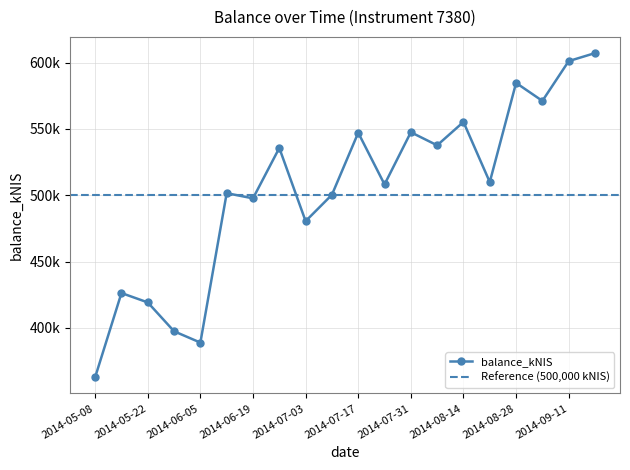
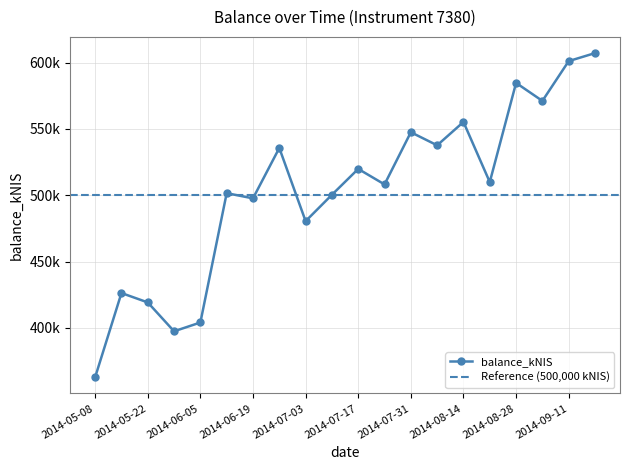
  {
    "2014-05-08": 363000,
    "2014-05-22": 419000,
-   "2014-06-05": 389000,
+   "2014-06-05": 404000,
    "2014-06-19": 498000,
    "2014-07-03": 480000,
-   "2014-07-17": 547000,
+   "2014-07-17": 520000,
    "2014-07-31": 547000,
    "2014-08-14": 555000,
    "2014-08-28": 585000,
    "2014-09-11": 601000
  }
